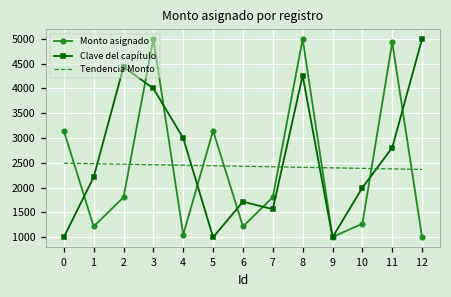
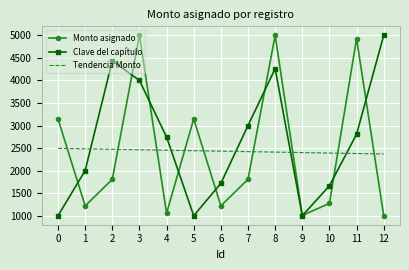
  {
    "Clave del capítulo": {
      "0": 1000,
-     "1": 2200,
+     "1": 2000,
      "3": 4000,
-     "4": 3000,
+     "4": 2700,
      "5": 1000,
      "6": 1700,
-     "7": 1600,
+     "7": 3000,
      "8": 4300,
-     "10": 2000,
+     "10": 1700,
      "11": 2800,
      "12": 5000
    }
  }
